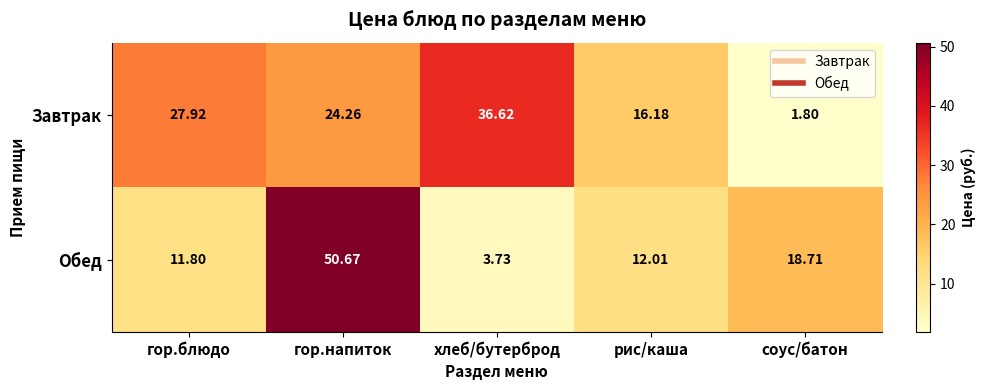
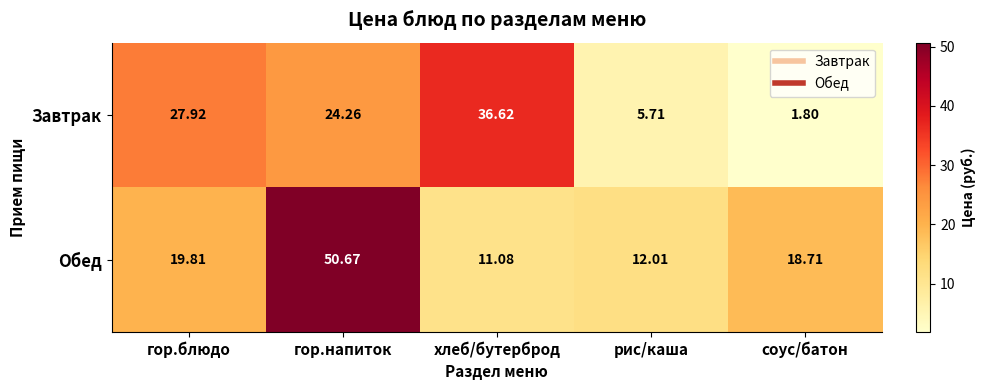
  {
    "Завтрак": {
      "гор.блюдо": 27.92,
      "гор.напиток": 24.26,
      "хлеб/бутерброд": 36.62,
-     "рис/каша": 16.18,
+     "рис/каша": 5.71,
      "соус/батон": 1.80
    },
    "Обед": {
-     "гор.блюдо": 11.80,
+     "гор.блюдо": 19.81,
      "гор.напиток": 50.67,
-     "хлеб/бутерброд": 3.73,
+     "хлеб/бутерброд": 11.08,
      "рис/каша": 12.01,
      "соус/батон": 18.71
    }
  }
